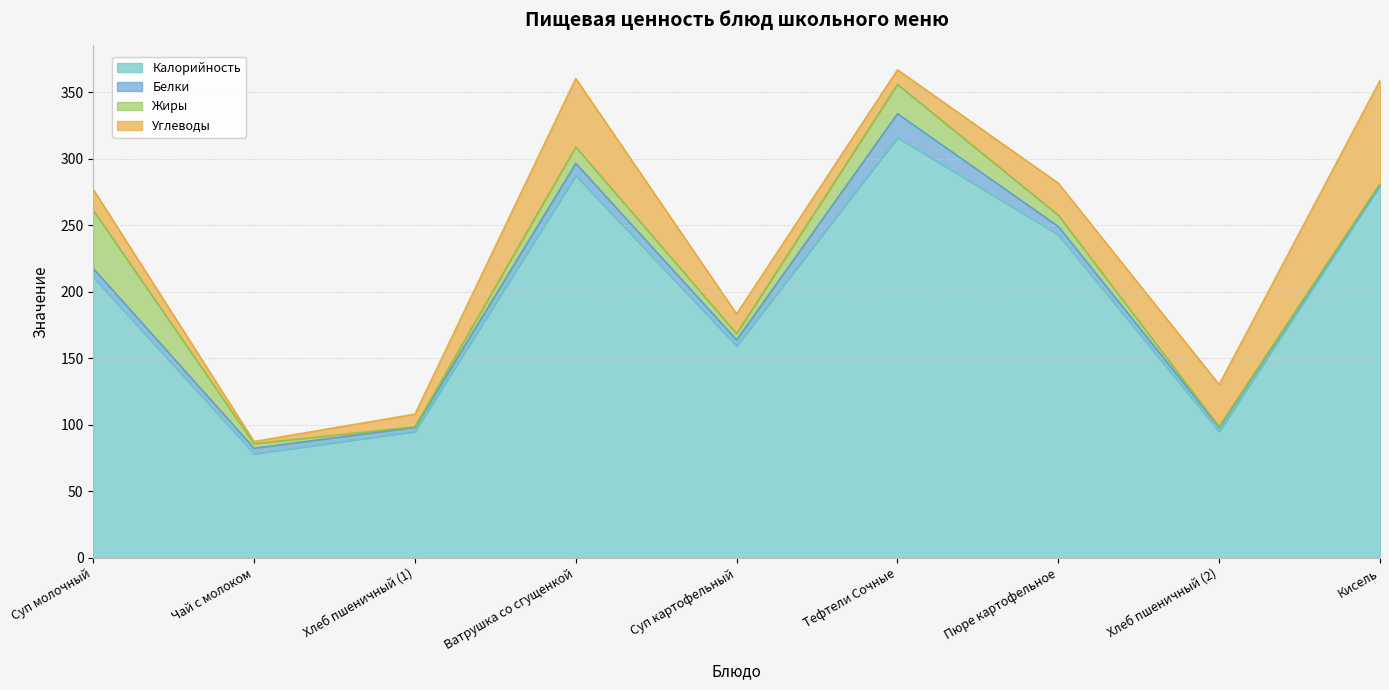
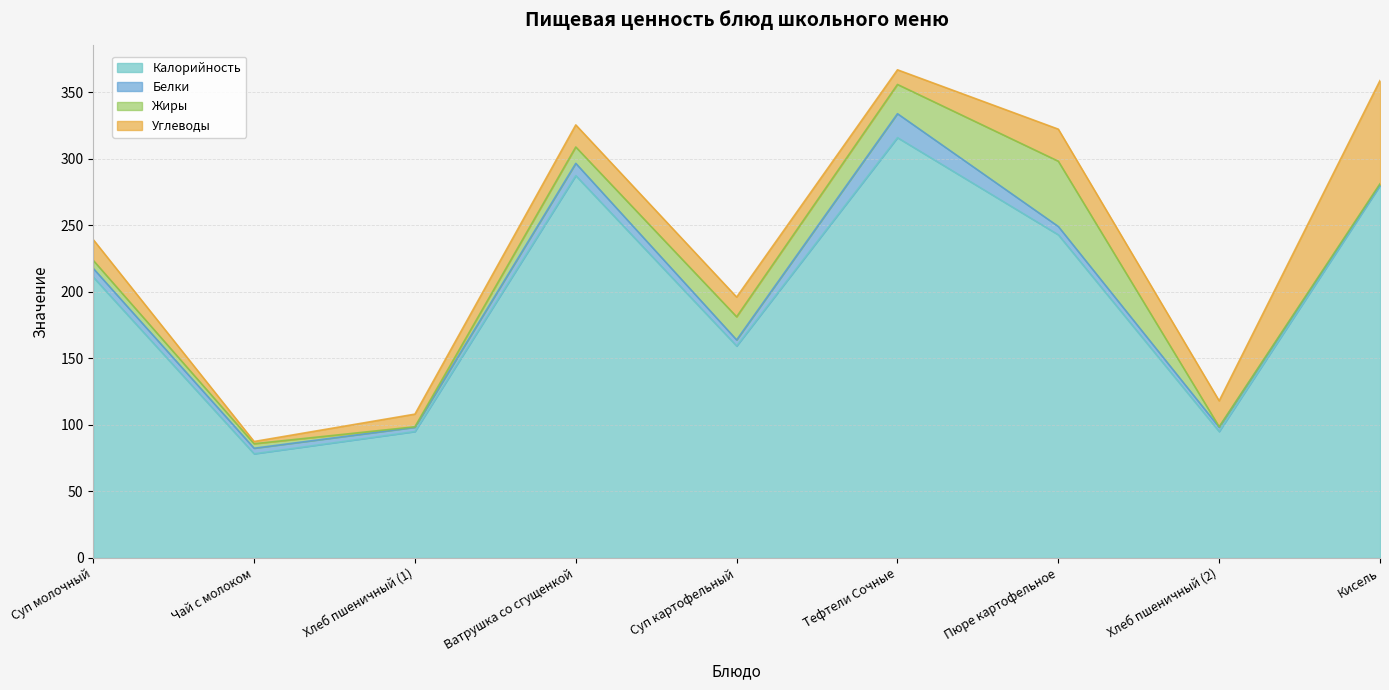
  {
    "Жиры": {
-     "Суп молочный": 44,
+     "Суп молочный": 6,
      "Ватрушка со сгущенкой": 12,
-     "Суп картофельный": 5,
+     "Суп картофельный": 17,
      "Тефтели Сочные": 22,
-     "Пюре картофельное": 8
+     "Пюре картофельное": 49
    },
    "Углеводы": {
      "Суп молочный": 16,
      "Хлеб пшеничный (1)": 10,
-     "Ватрушка со сгущенкой": 51,
+     "Ватрушка со сгущенкой": 17,
      "Суп картофельный": 15,
      "Тефтели Сочные": 11,
      "Пюре картофельное": 24,
-     "Хлеб пшеничный (2)": 32,
+     "Хлеб пшеничный (2)": 20,
      "Кисель": 78
    }
  }
